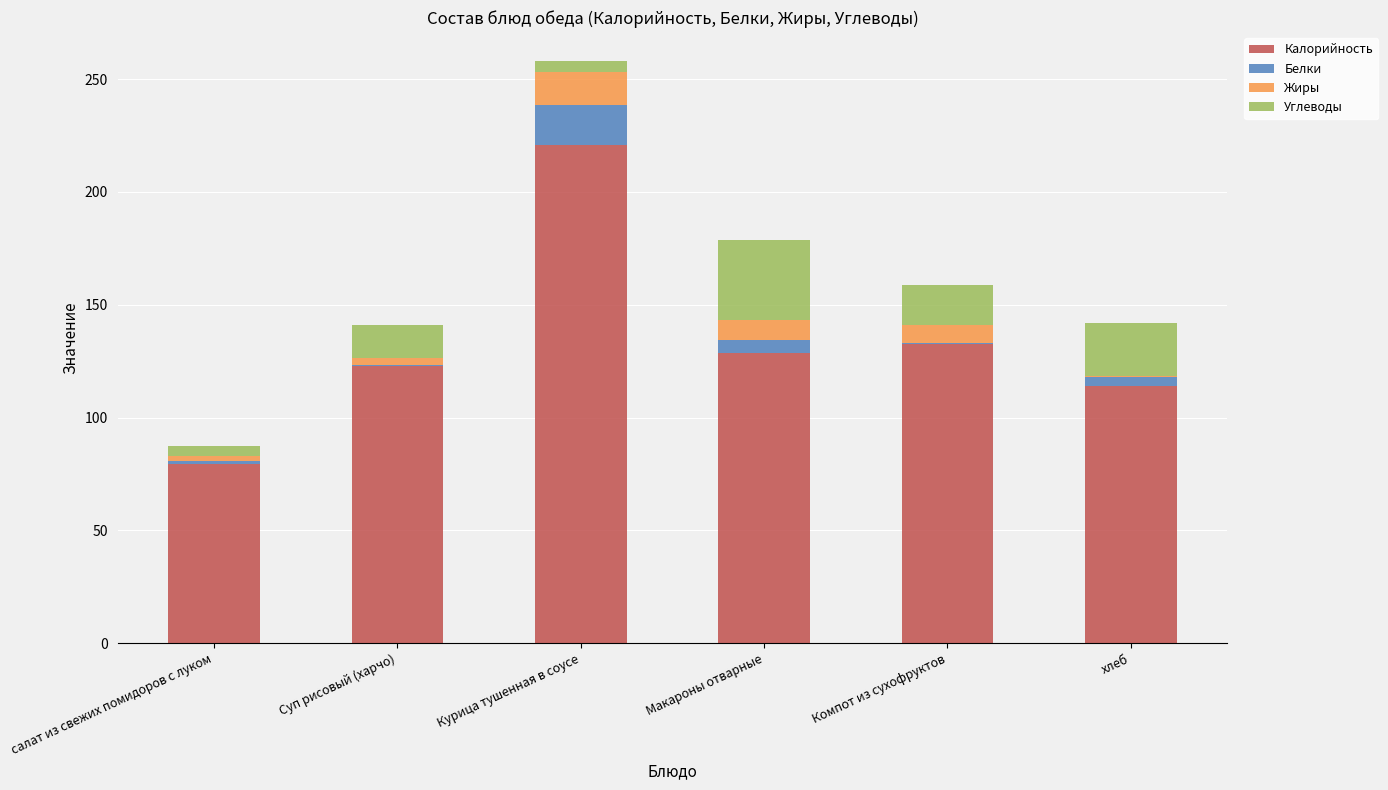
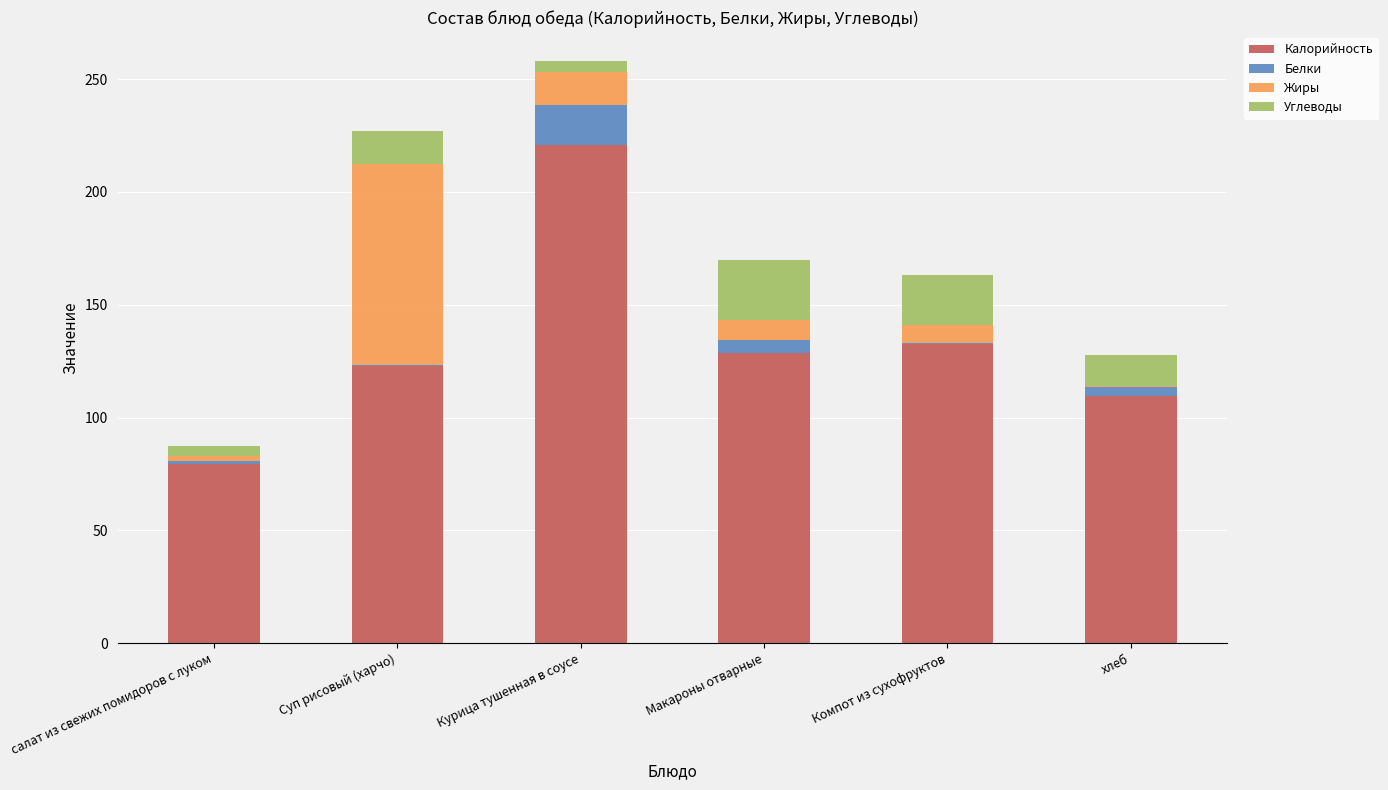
  {
    "Калорийность": {
      "салат из свежих помидоров с луком": 80,
      "Суп рисовый (харчо)": 123,
      "Курица тушенная в соусе": 221,
      "Макароны отварные": 129,
      "Компот из сухофруктов": 133,
-     "хлеб": 114
+     "хлеб": 110
    },
    "Белки": {
      "салат из свежих помидоров с луком": 1,
      "Курица тушенная в соусе": 18,
      "Макароны отварные": 6,
      "хлеб": 4
    },
    "Жиры": {
      "салат из свежих помидоров с луком": 2,
-     "Суп рисовый (харчо)": 3,
+     "Суп рисовый (харчо)": 89,
      "Курица тушенная в соусе": 15,
      "Макароны отварные": 9,
      "Компот из сухофруктов": 8
    },
    "Углеводы": {
      "салат из свежих помидоров с луком": 5,
      "Суп рисовый (харчо)": 15,
      "Курица тушенная в соусе": 5,
-     "Макароны отварные": 36,
-     "Компот из сухофруктов": 18,
-     "хлеб": 24
+     "Макароны отварные": 26,
+     "Компот из сухофруктов": 22,
+     "хлеб": 14
    }
  }
